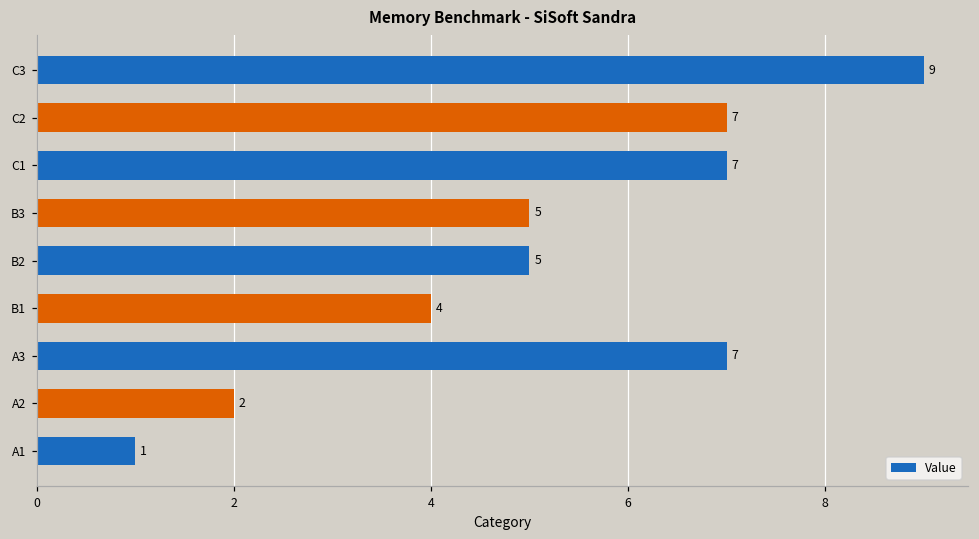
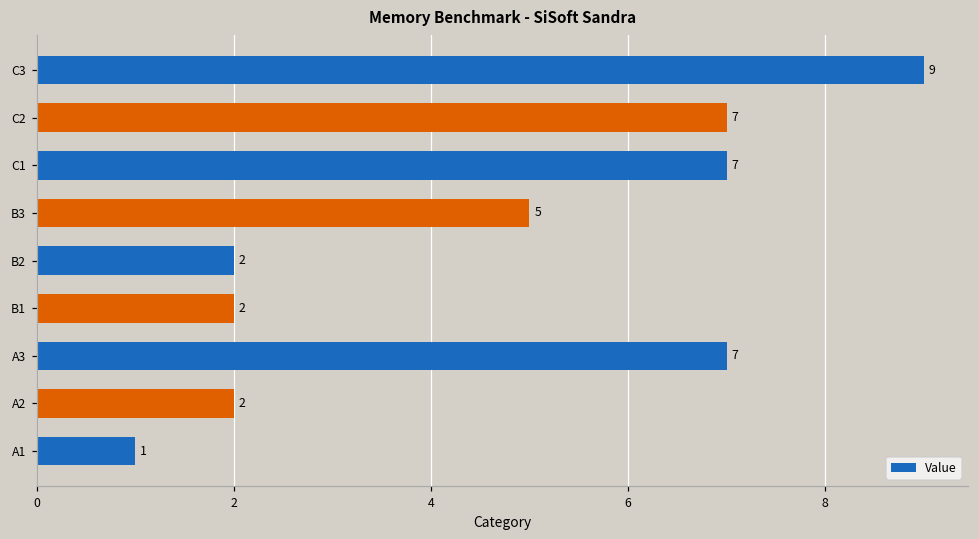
  {
    "C3": 9,
    "C2": 7,
    "C1": 7,
    "B3": 5,
-   "B2": 5,
-   "B1": 4,
+   "B2": 2,
+   "B1": 2,
    "A3": 7,
    "A2": 2,
    "A1": 1
  }
